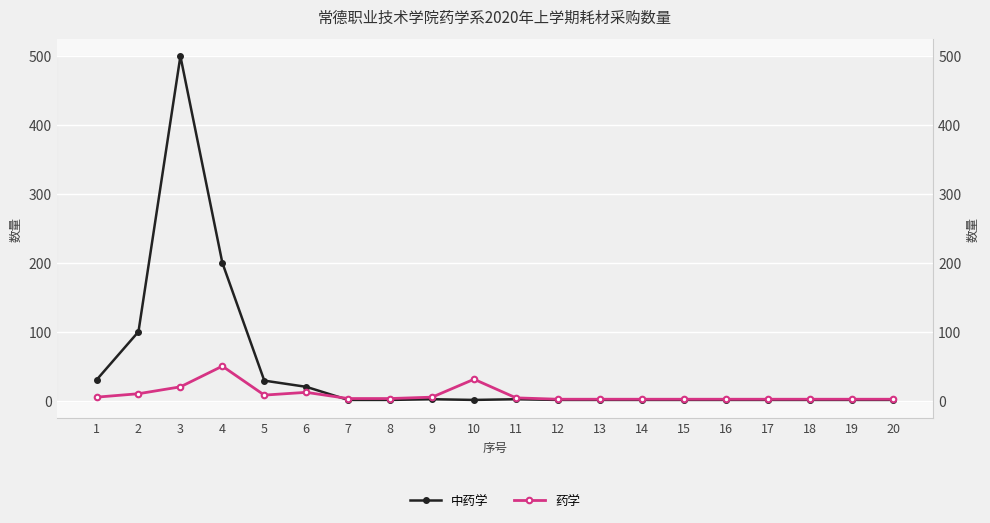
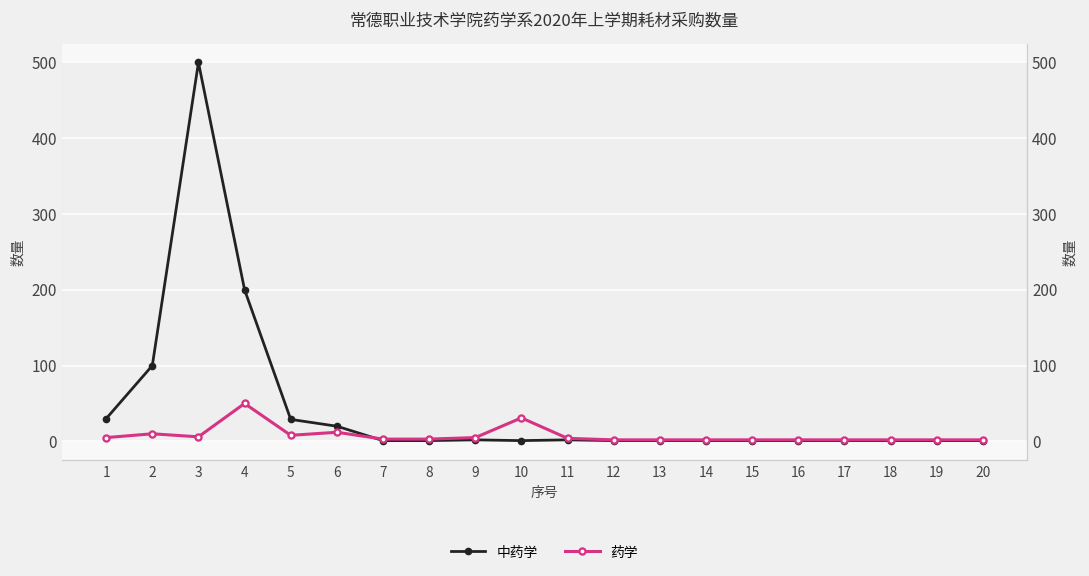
  {
    "中药学": {
      "1": 30,
      "2": 100,
      "3": 500,
      "4": 200,
      "5": 30,
      "6": 20,
      "10": 0
    },
    "药学": {
      "1": 10,
      "2": 10,
-     "3": 20,
+     "3": 10,
      "4": 50,
      "5": 10,
      "6": 10,
      "10": 30
    }
  }
